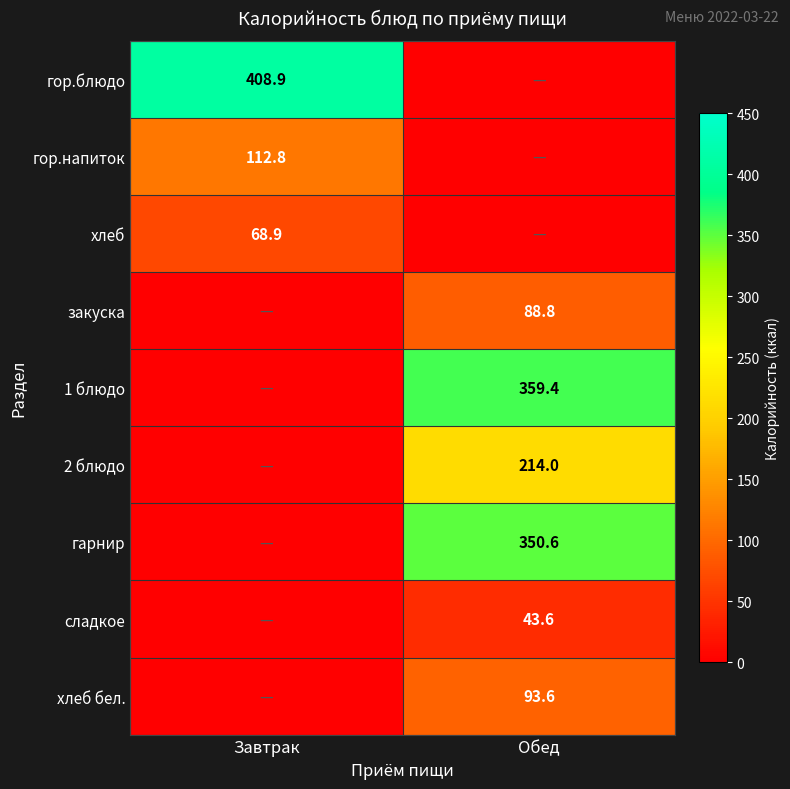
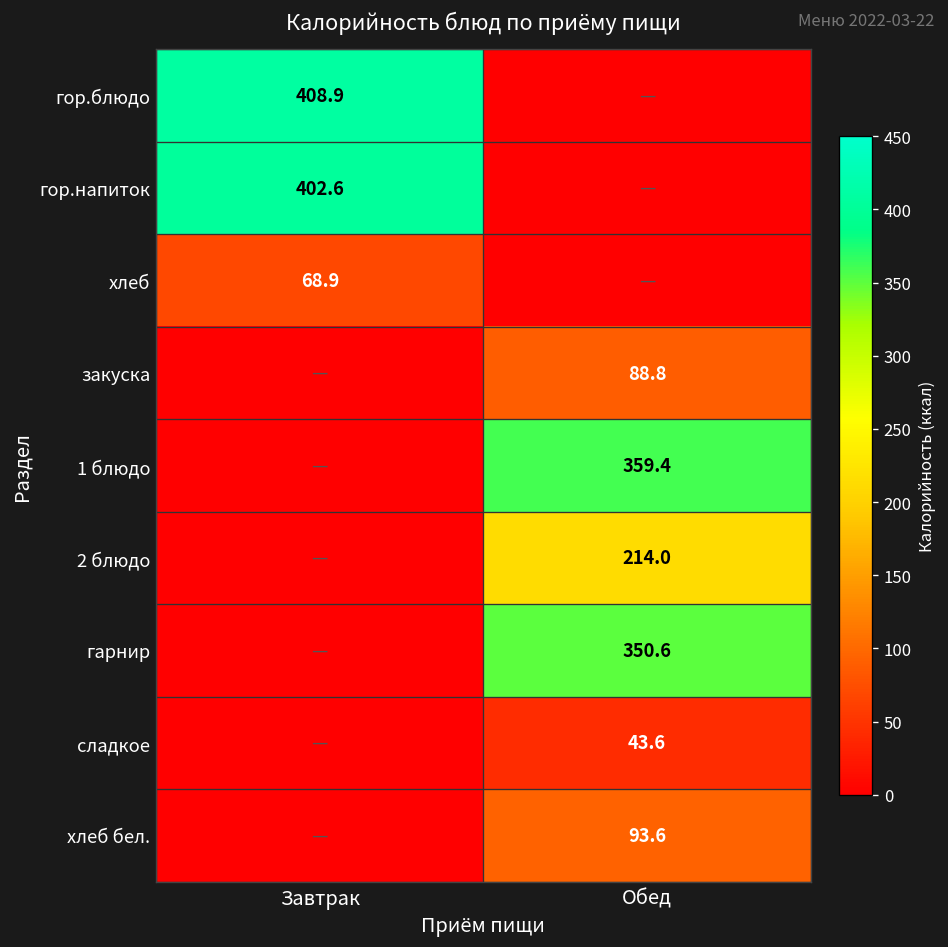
  {
    "гор.блюдо": {
      "Завтрак": 408.9
    },
    "гор.напиток": {
-     "Завтрак": 112.8
+     "Завтрак": 402.6
    },
    "хлеб": {
      "Завтрак": 68.9
    },
    "закуска": {
      "Обед": 88.8
    },
    "1 блюдо": {
      "Обед": 359.4
    },
    "2 блюдо": {
      "Обед": 214.0
    },
    "гарнир": {
      "Обед": 350.6
    },
    "сладкое": {
      "Обед": 43.6
    },
    "хлеб бел.": {
      "Обед": 93.6
    }
  }
